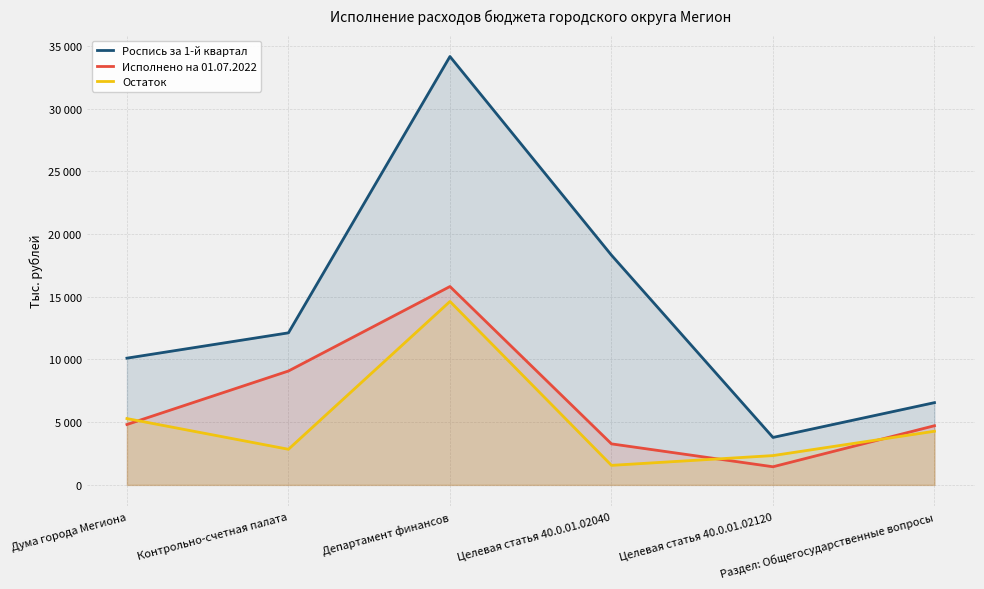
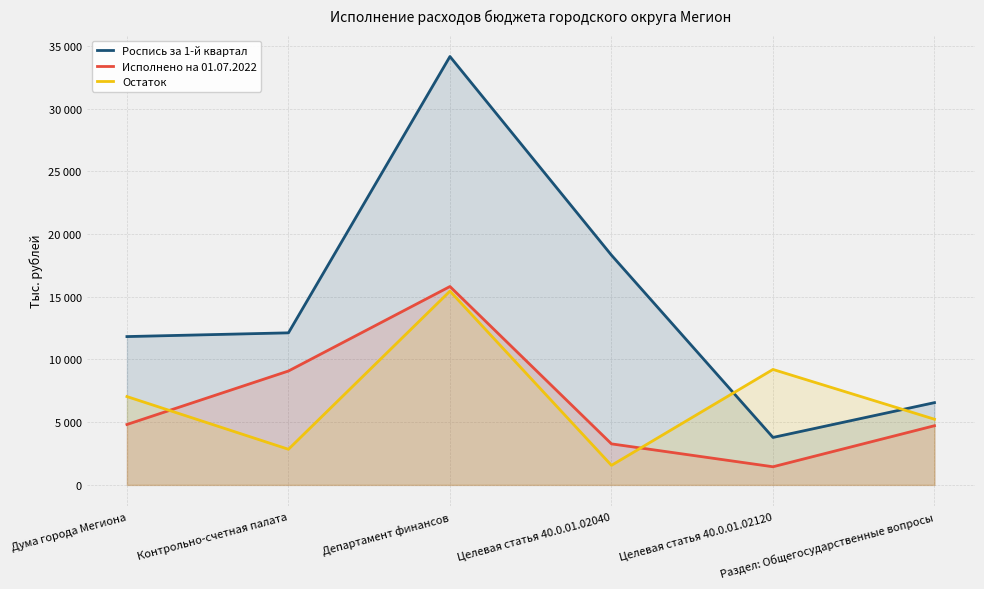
  {
    "Роспись за 1-й квартал": {
-     "Дума города Мегиона": 10100,
+     "Дума города Мегиона": 11800,
      "Контрольно-счетная палата": 12100,
      "Департамент финансов": 34200,
      "Целевая статья 40.0.01.02040": 18300,
      "Целевая статья 40.0.01.02120": 3800,
      "Раздел: Общегосударственные вопросы": 6600
    },
    "Исполнено на 01.07.2022": {
      "Дума города Мегиона": 4800,
      "Контрольно-счетная палата": 9100,
      "Департамент финансов": 15800,
      "Целевая статья 40.0.01.02040": 3300,
      "Целевая статья 40.0.01.02120": 1400,
      "Раздел: Общегосударственные вопросы": 4700
    },
    "Остаток": {
-     "Дума города Мегиона": 5300,
+     "Дума города Мегиона": 7000,
      "Контрольно-счетная палата": 2800,
-     "Департамент финансов": 14600,
+     "Департамент финансов": 15500,
      "Целевая статья 40.0.01.02040": 1600,
-     "Целевая статья 40.0.01.02120": 2300,
-     "Раздел: Общегосударственные вопросы": 4300
+     "Целевая статья 40.0.01.02120": 9200,
+     "Раздел: Общегосударственные вопросы": 5200
    }
  }
